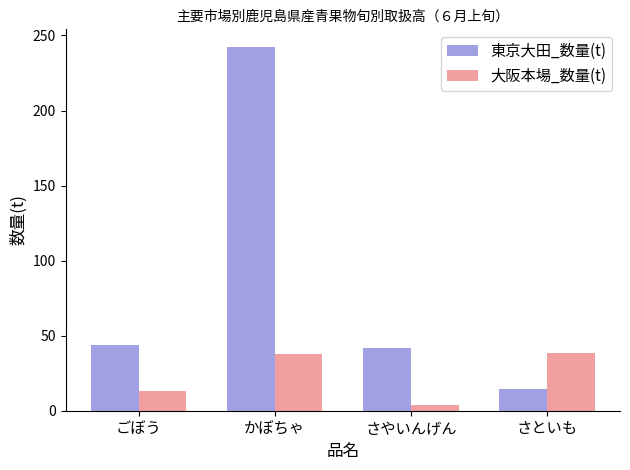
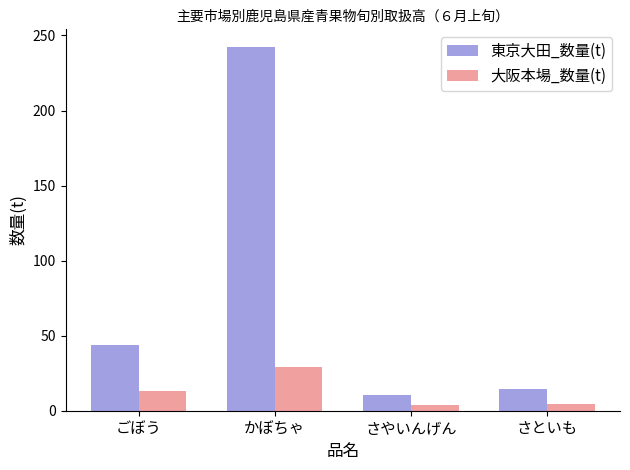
  {
    "東京大田_数量(t)": {
      "ごぼう": 44,
      "かぼちゃ": 242,
-     "さやいんげん": 42,
+     "さやいんげん": 11,
      "さといも": 14
    },
    "大阪本場_数量(t)": {
      "ごぼう": 13,
-     "かぼちゃ": 38,
+     "かぼちゃ": 29,
      "さやいんげん": 4,
-     "さといも": 38
+     "さといも": 5
    }
  }
